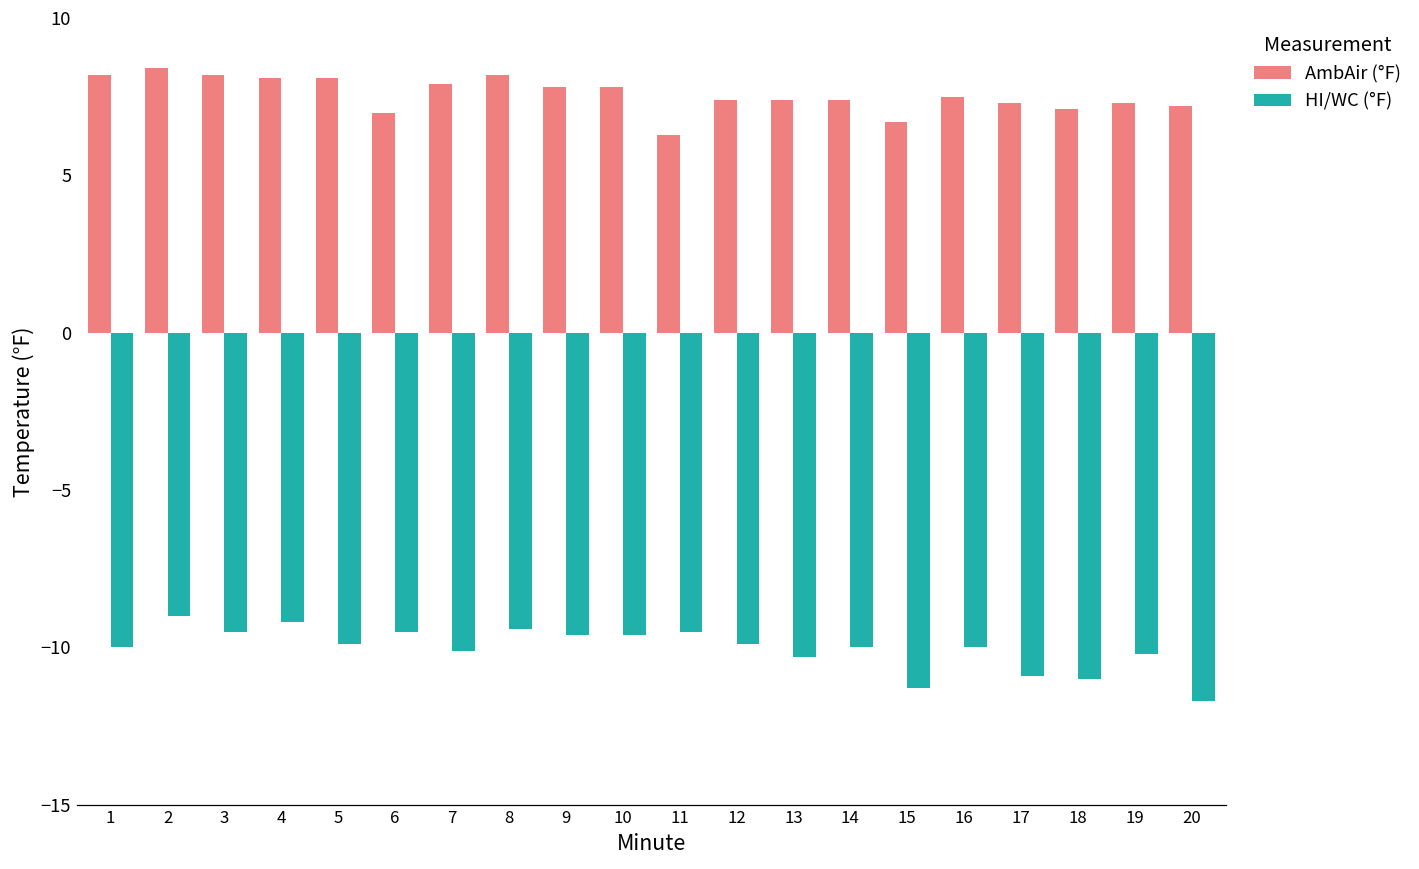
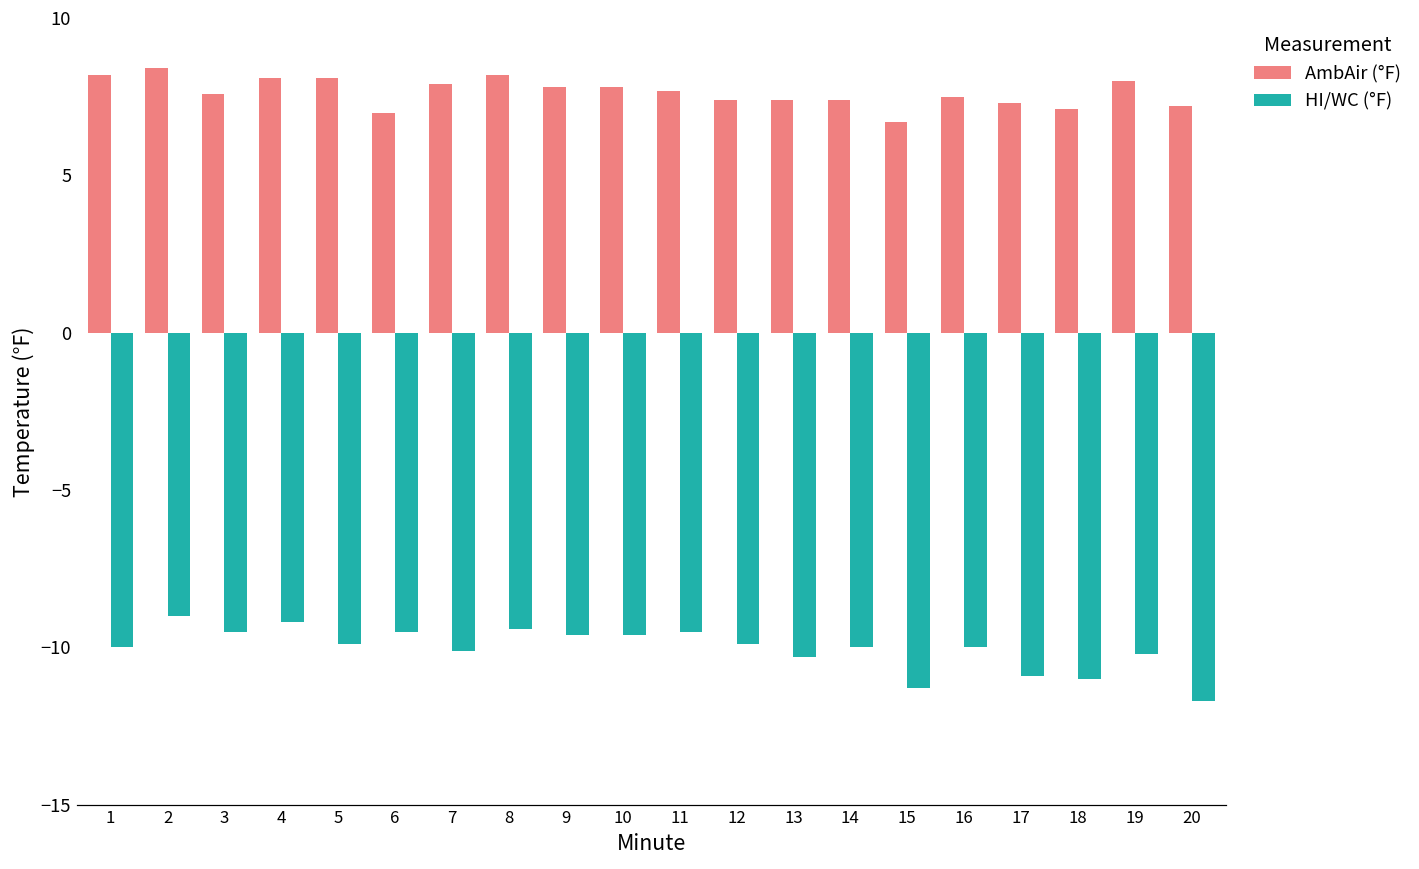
  {
    "AmbAir (°F)": {
      "1": 8.2,
      "2": 8.4,
-     "3": 8.2,
+     "3": 7.6,
      "4": 8.1,
      "5": 8.1,
      "6": 7.0,
      "7": 7.9,
      "8": 8.2,
      "9": 7.8,
      "10": 7.8,
-     "11": 6.3,
+     "11": 7.7,
      "12": 7.4,
      "13": 7.4,
      "14": 7.4,
      "15": 6.7,
      "16": 7.5,
      "17": 7.3,
      "18": 7.1,
-     "19": 7.3,
+     "19": 8.0,
      "20": 7.2
    },
    "HI/WC (°F)": {
      "1": -10.0,
      "2": -9.0,
      "3": -9.5,
      "4": -9.2,
      "5": -9.9,
      "6": -9.5,
      "7": -10.1,
      "8": -9.4,
      "9": -9.6,
      "10": -9.6,
      "11": -9.5,
      "12": -9.9,
      "13": -10.3,
      "14": -10.0,
      "15": -11.3,
      "16": -10.0,
      "17": -10.9,
      "18": -11.0,
      "19": -10.2,
      "20": -11.7
    }
  }
